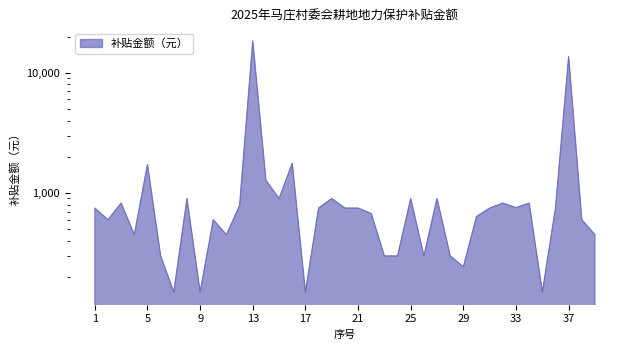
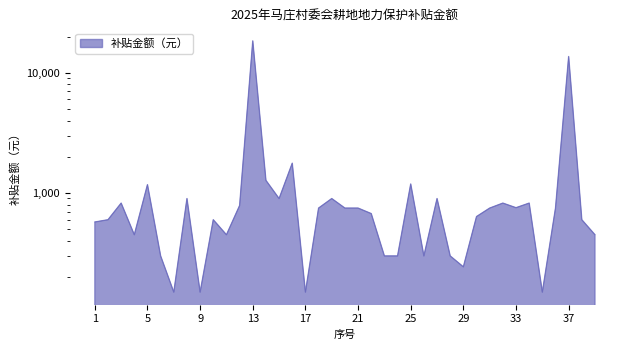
  {
-   "1": "700",
-   "5": "1,700",
+   "1": "600",
+   "5": "1,200",
    "9": "150",
    "13": "18,000",
    "17": "150",
    "21": "700",
-   "25": "900",
+   "25": "1,200",
    "29": "240",
    "33": "800",
    "37": "14,000"
  }
